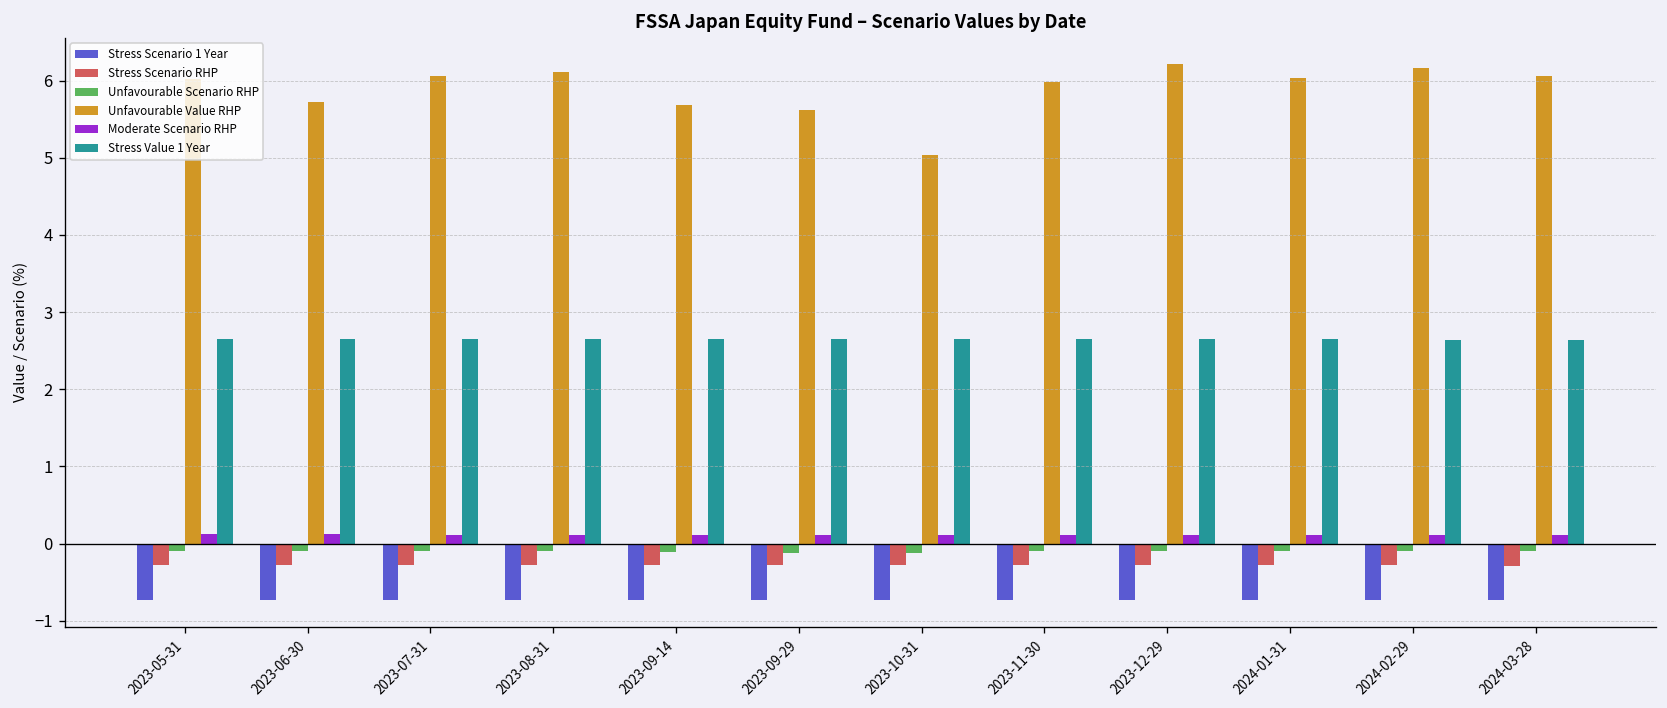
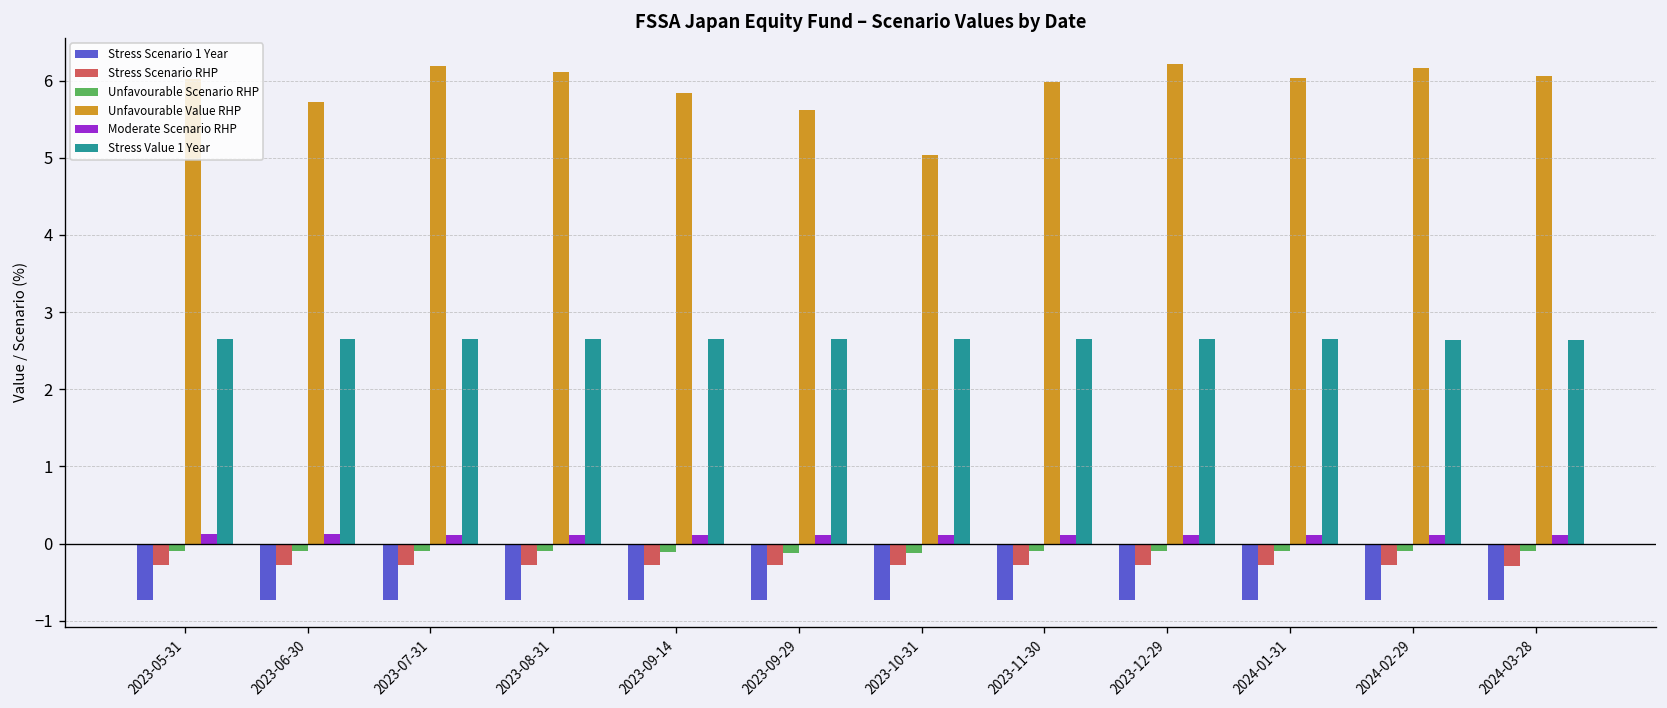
  {
    "Stress Scenario 1 Year": {
      "2023-05-31": -0.7,
      "2023-06-30": -0.7,
      "2023-07-31": -0.7,
      "2023-08-31": -0.7,
      "2023-09-14": -0.7,
      "2023-09-29": -0.7,
      "2023-10-31": -0.7,
      "2023-11-30": -0.7,
      "2023-12-29": -0.7,
      "2024-01-31": -0.7,
      "2024-02-29": -0.7,
      "2024-03-28": -0.7
    },
    "Stress Scenario RHP": {
      "2023-05-31": -0.3,
      "2023-06-30": -0.3,
      "2023-07-31": -0.3,
      "2023-08-31": -0.3,
      "2023-09-14": -0.3,
      "2023-09-29": -0.3,
      "2023-10-31": -0.3,
      "2023-11-30": -0.3,
      "2023-12-29": -0.3,
      "2024-01-31": -0.3,
      "2024-02-29": -0.3,
      "2024-03-28": -0.3
    },
    "Unfavourable Scenario RHP": {
      "2023-05-31": -0.1,
      "2023-06-30": -0.1,
      "2023-07-31": -0.1,
      "2023-08-31": -0.1,
      "2023-09-14": -0.1,
      "2023-09-29": -0.1,
      "2023-10-31": -0.1,
      "2023-11-30": -0.1,
      "2023-12-29": -0.1,
      "2024-01-31": -0.1,
      "2024-02-29": -0.1,
      "2024-03-28": -0.1
    },
    "Unfavourable Value RHP": {
      "2023-06-30": 5.7,
-     "2023-07-31": 6.1,
+     "2023-07-31": 6.2,
      "2023-08-31": 6.1,
-     "2023-09-14": 5.7,
+     "2023-09-14": 5.8,
      "2023-09-29": 5.6,
      "2023-10-31": 5.0,
      "2023-11-30": 6.0,
      "2023-12-29": 6.2,
      "2024-01-31": 6.0,
      "2024-02-29": 6.2,
      "2024-03-28": 6.1
    },
    "Moderate Scenario RHP": {
      "2023-05-31": 0.1,
      "2023-06-30": 0.1,
      "2023-07-31": 0.1,
      "2023-08-31": 0.1,
      "2023-09-14": 0.1,
      "2023-09-29": 0.1,
      "2023-10-31": 0.1,
      "2023-11-30": 0.1,
      "2023-12-29": 0.1,
      "2024-01-31": 0.1,
      "2024-02-29": 0.1,
      "2024-03-28": 0.1
    },
    "Stress Value 1 Year": {
      "2023-05-31": 2.7,
      "2023-06-30": 2.7,
      "2023-07-31": 2.7,
      "2023-08-31": 2.7,
      "2023-09-14": 2.7,
      "2023-09-29": 2.7,
      "2023-10-31": 2.7,
      "2023-11-30": 2.7,
      "2023-12-29": 2.7,
      "2024-01-31": 2.7,
      "2024-02-29": 2.6,
      "2024-03-28": 2.6
    }
  }
